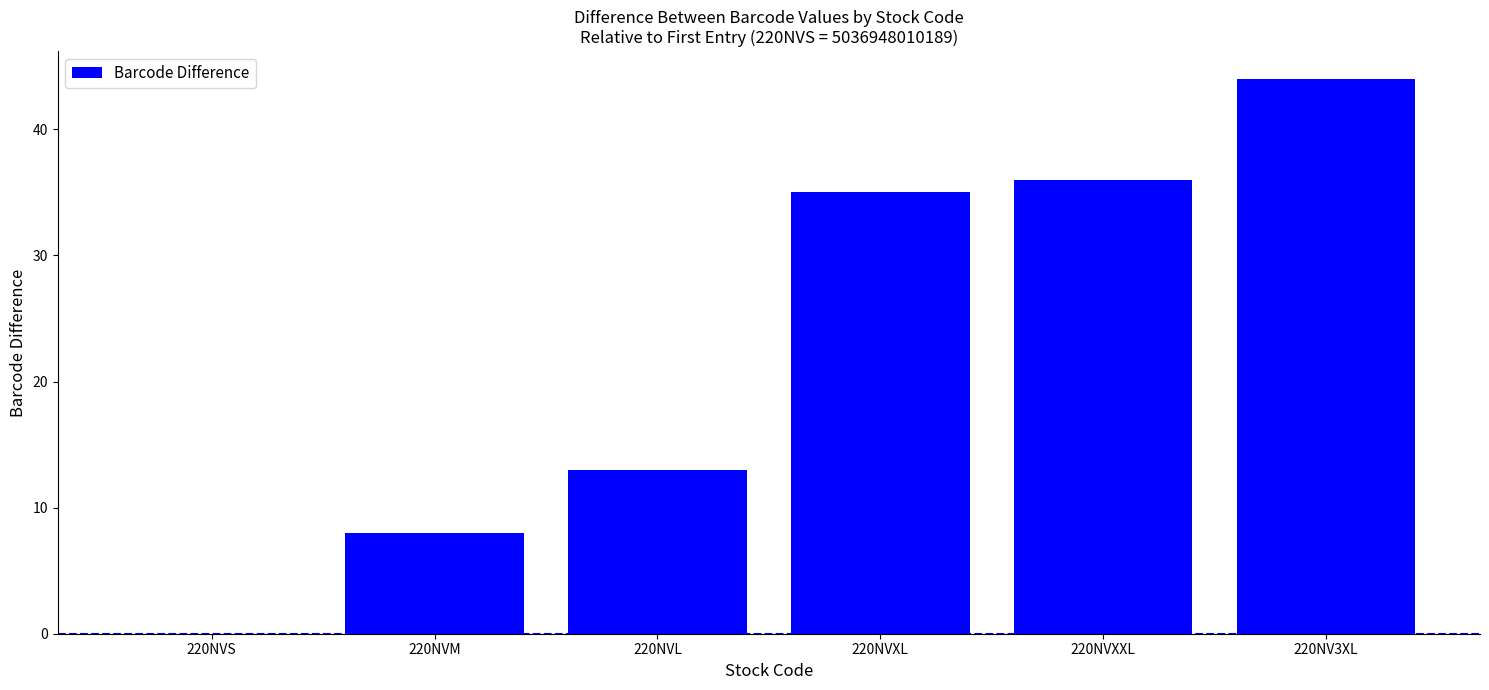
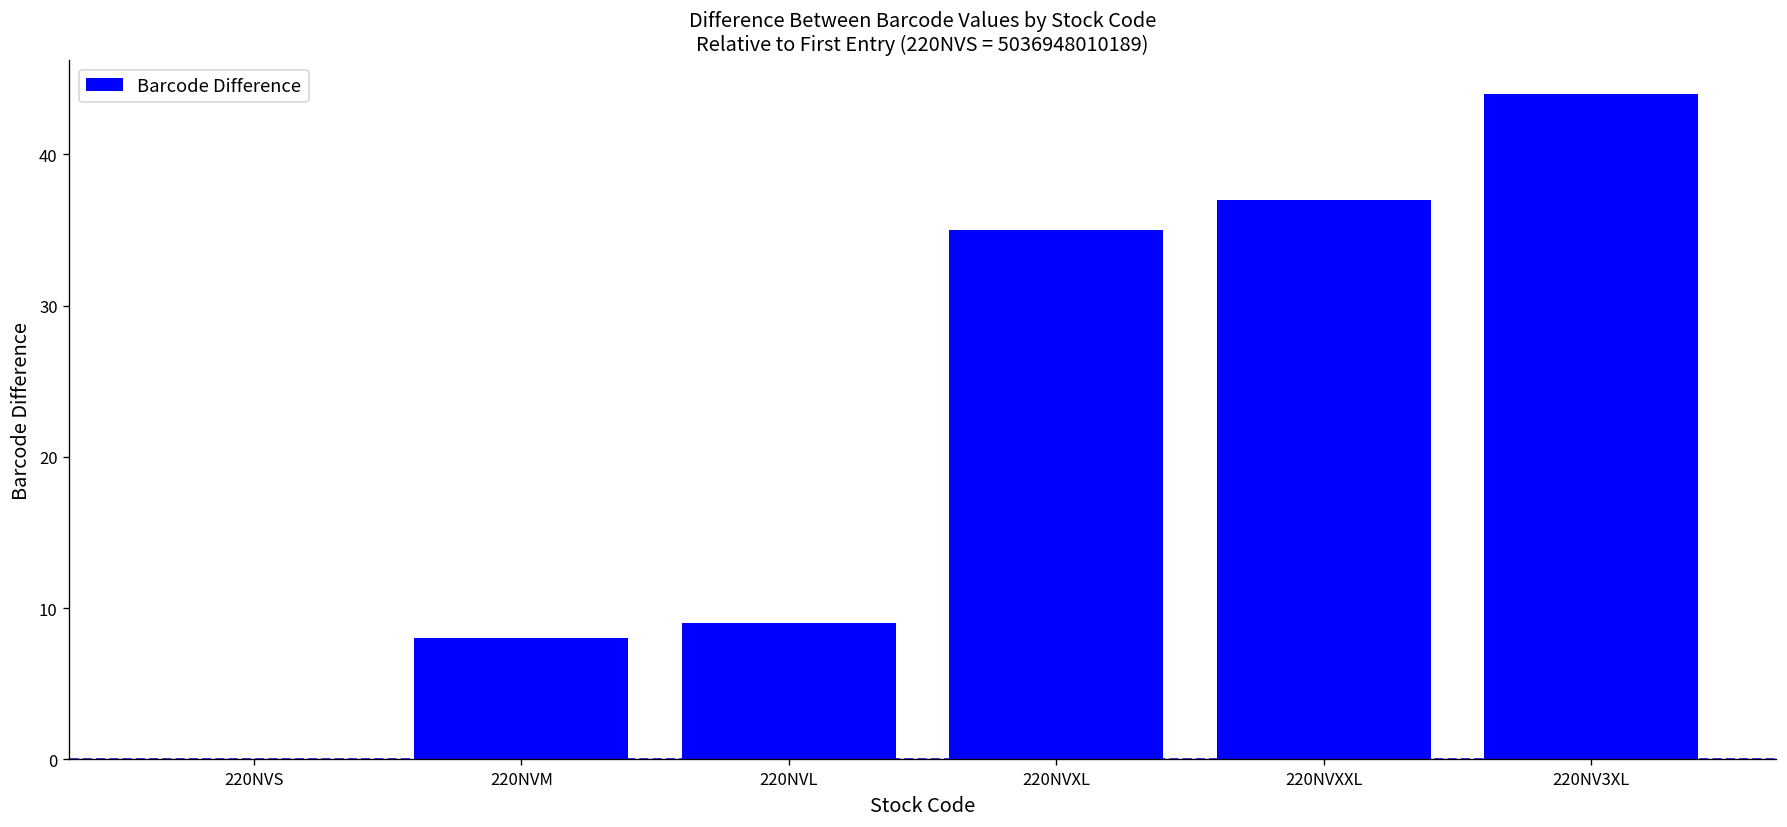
  {
    "220NVS": 0.0,
    "220NVM": 8.0,
-   "220NVL": 13.0,
+   "220NVL": 9.0,
    "220NVXL": 35.0,
-   "220NVXXL": 36.0,
+   "220NVXXL": 37.0,
    "220NV3XL": 44.0
  }
